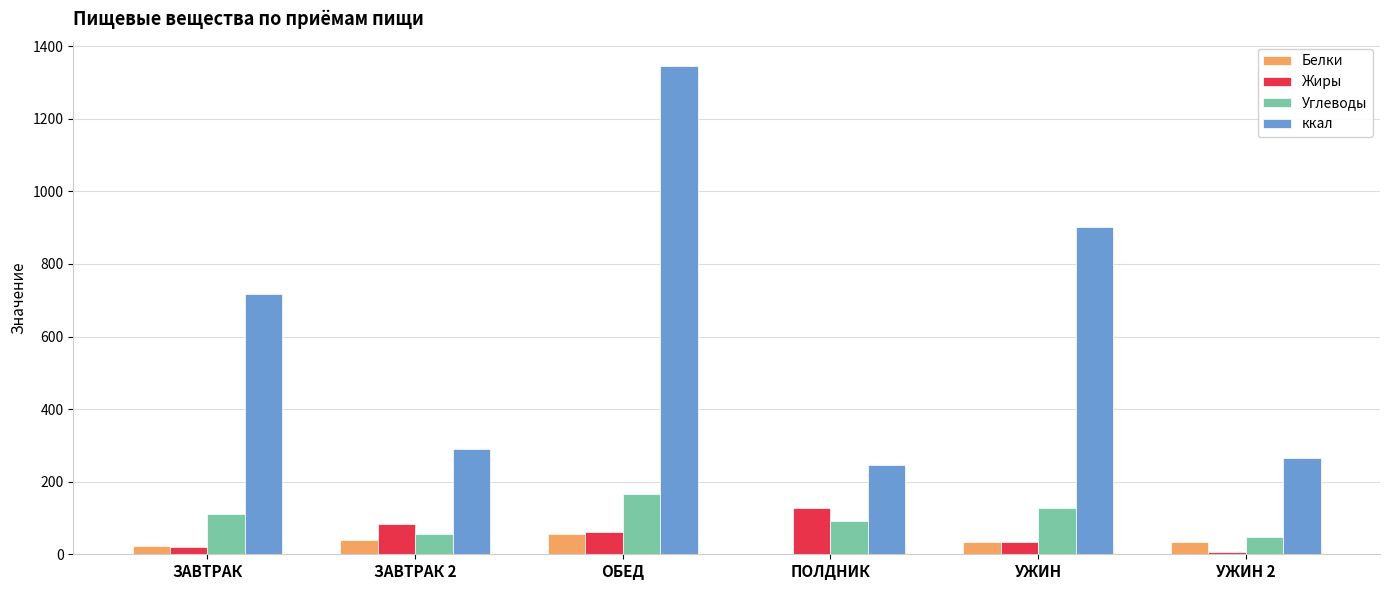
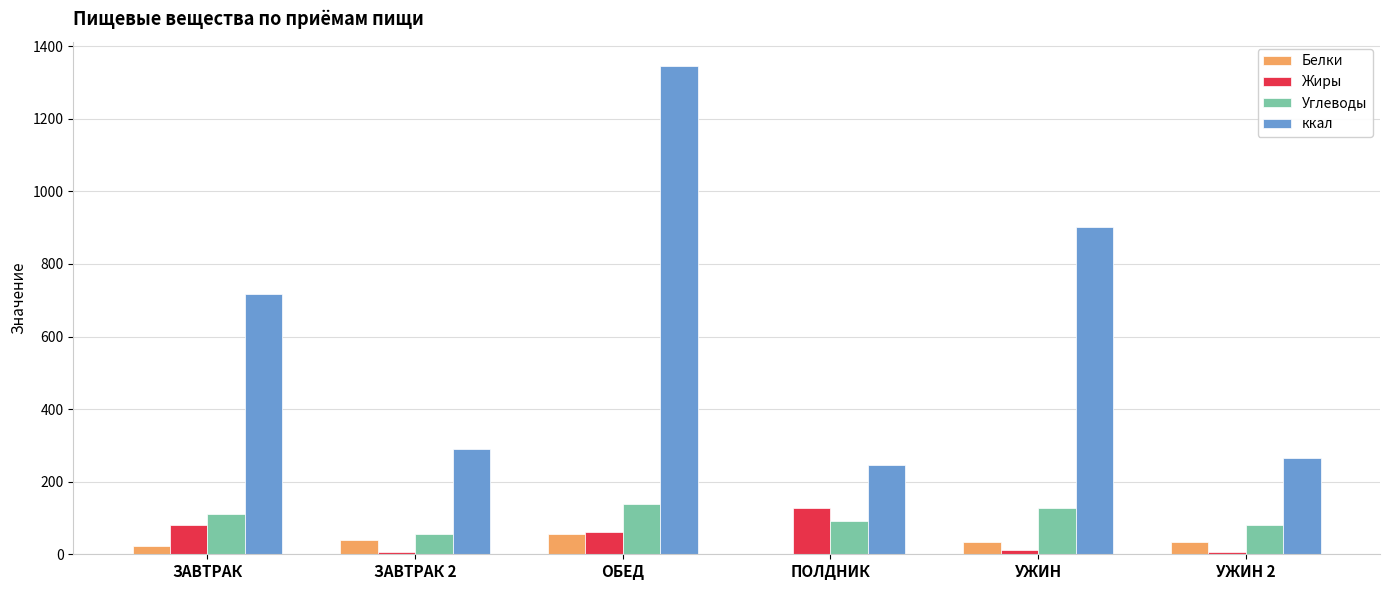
  {
    "Белки": {
      "ЗАВТРАК": 20,
      "ЗАВТРАК 2": 40,
      "ОБЕД": 60,
      "УЖИН": 30,
      "УЖИН 2": 30
    },
    "Жиры": {
-     "ЗАВТРАК": 20,
-     "ЗАВТРАК 2": 80,
+     "ЗАВТРАК": 80,
+     "ЗАВТРАК 2": 10,
      "ОБЕД": 60,
      "ПОЛДНИК": 130,
-     "УЖИН": 30
+     "УЖИН": 10
    },
    "Углеводы": {
      "ЗАВТРАК": 110,
      "ЗАВТРАК 2": 60,
-     "ОБЕД": 170,
+     "ОБЕД": 140,
      "ПОЛДНИК": 90,
      "УЖИН": 130,
-     "УЖИН 2": 50
+     "УЖИН 2": 80
    },
    "ккал": {
      "ЗАВТРАК": 720,
      "ЗАВТРАК 2": 290,
      "ОБЕД": 1340,
      "ПОЛДНИК": 250,
      "УЖИН": 900,
      "УЖИН 2": 270
    }
  }
